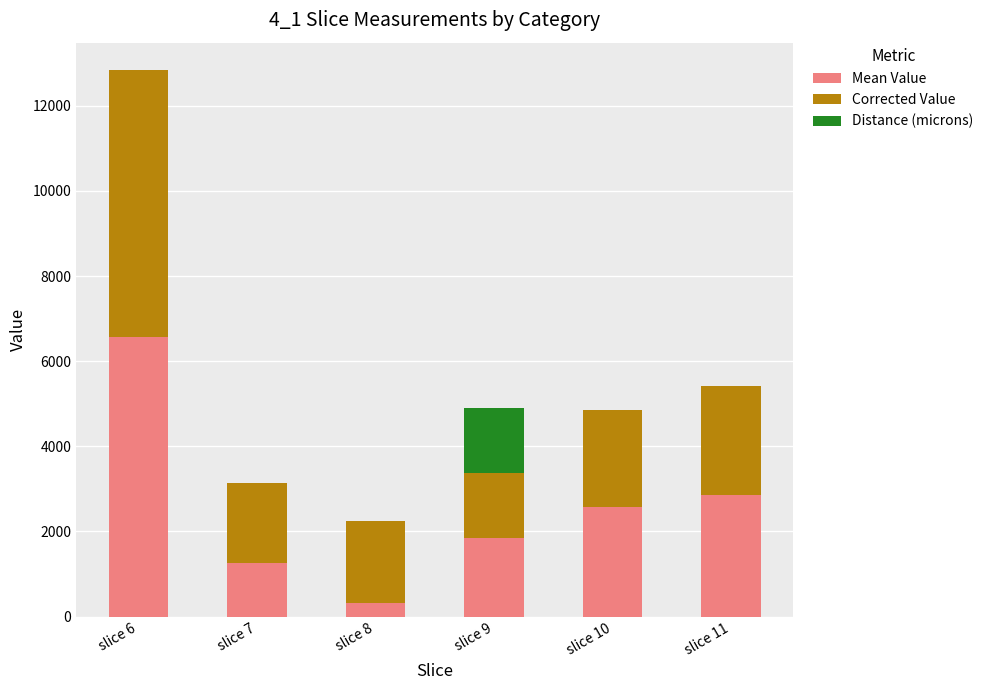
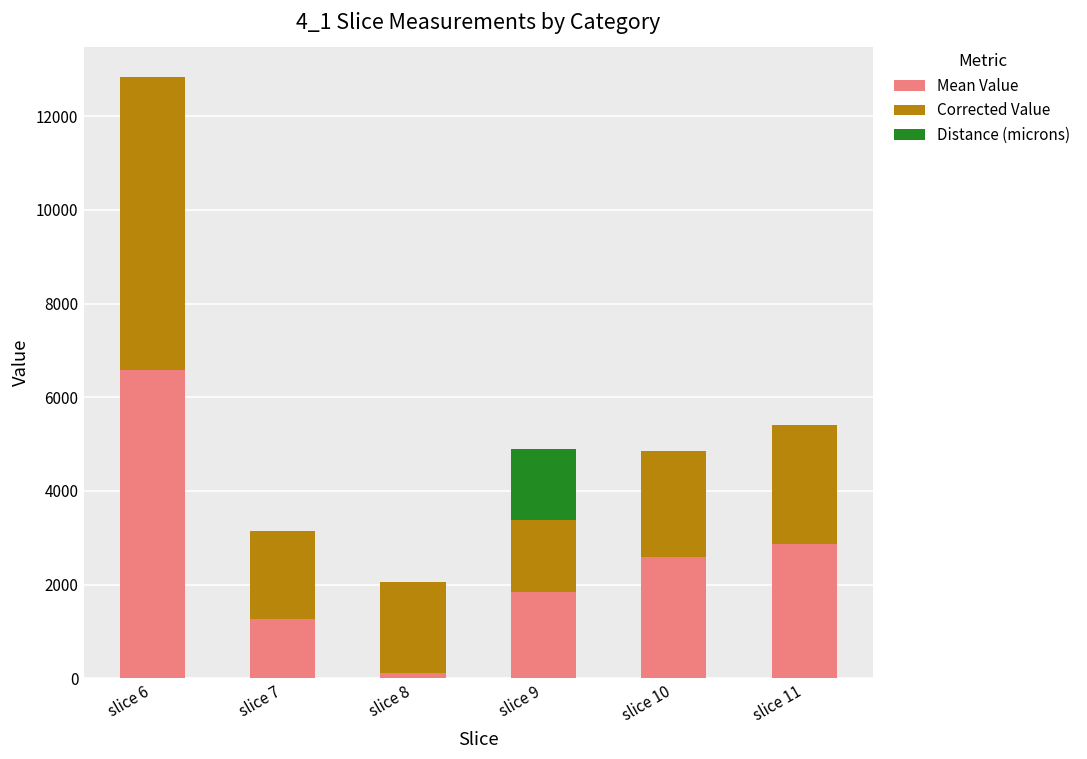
  {
    "Mean Value": {
      "slice 6": 6600,
      "slice 7": 1300,
-     "slice 8": 300,
+     "slice 8": 100,
      "slice 9": 1800,
      "slice 10": 2600,
      "slice 11": 2900
    },
    "Corrected Value": {
      "slice 6": 6300,
      "slice 7": 1900,
      "slice 8": 1900,
      "slice 9": 1500,
      "slice 10": 2300,
      "slice 11": 2600
    },
    "Distance (microns)": {
      "slice 9": 1500
    }
  }
